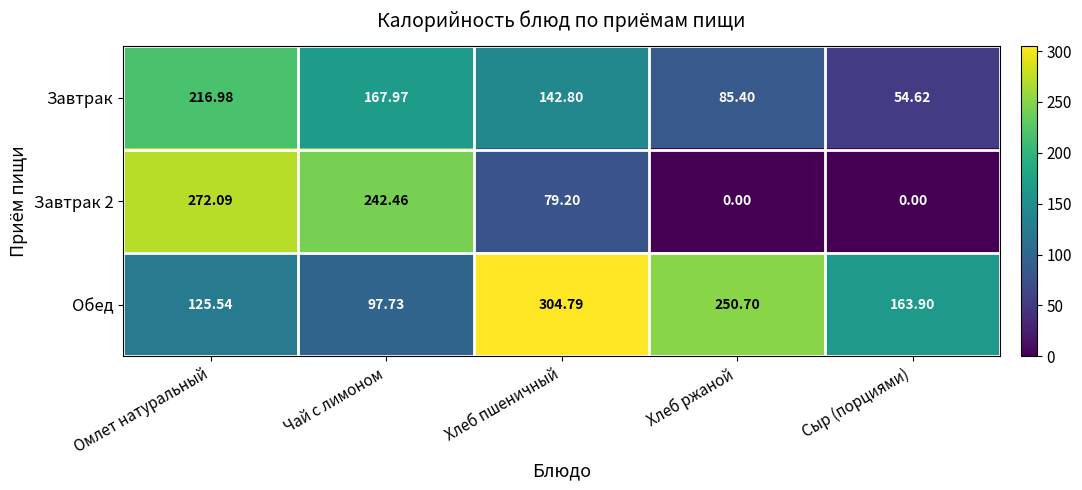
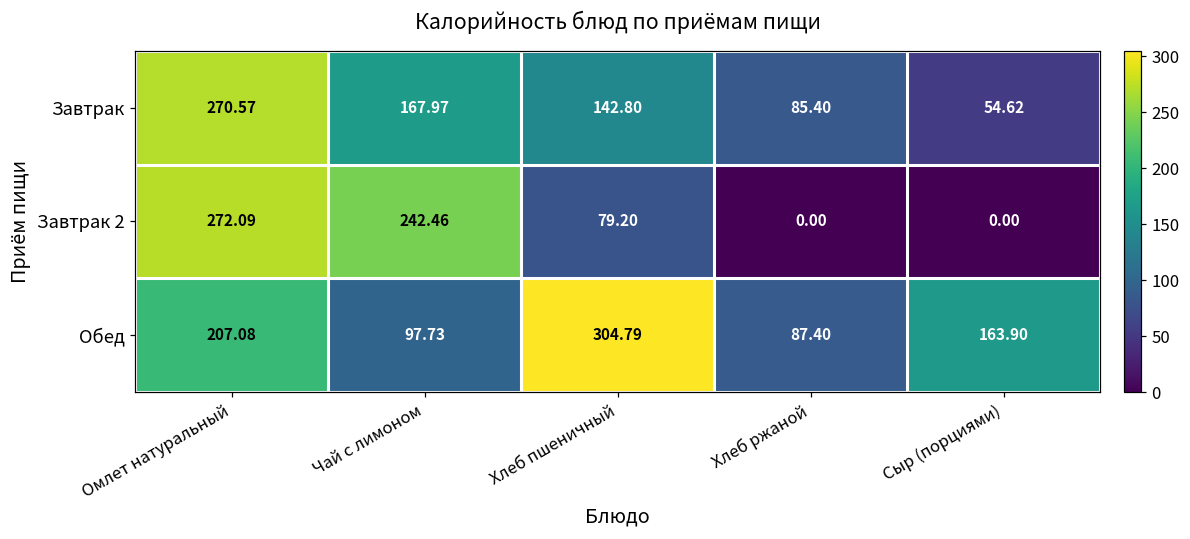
  {
    "Завтрак": {
-     "Омлет натуральный": 216.98,
+     "Омлет натуральный": 270.57,
      "Чай с лимоном": 167.97,
      "Хлеб пшеничный": 142.80,
      "Хлеб ржаной": 85.40,
      "Сыр (порциями)": 54.62
    },
    "Завтрак 2": {
      "Омлет натуральный": 272.09,
      "Чай с лимоном": 242.46,
      "Хлеб пшеничный": 79.20,
      "Хлеб ржаной": 0.00,
      "Сыр (порциями)": 0.00
    },
    "Обед": {
-     "Омлет натуральный": 125.54,
+     "Омлет натуральный": 207.08,
      "Чай с лимоном": 97.73,
      "Хлеб пшеничный": 304.79,
-     "Хлеб ржаной": 250.70,
+     "Хлеб ржаной": 87.40,
      "Сыр (порциями)": 163.90
    }
  }
